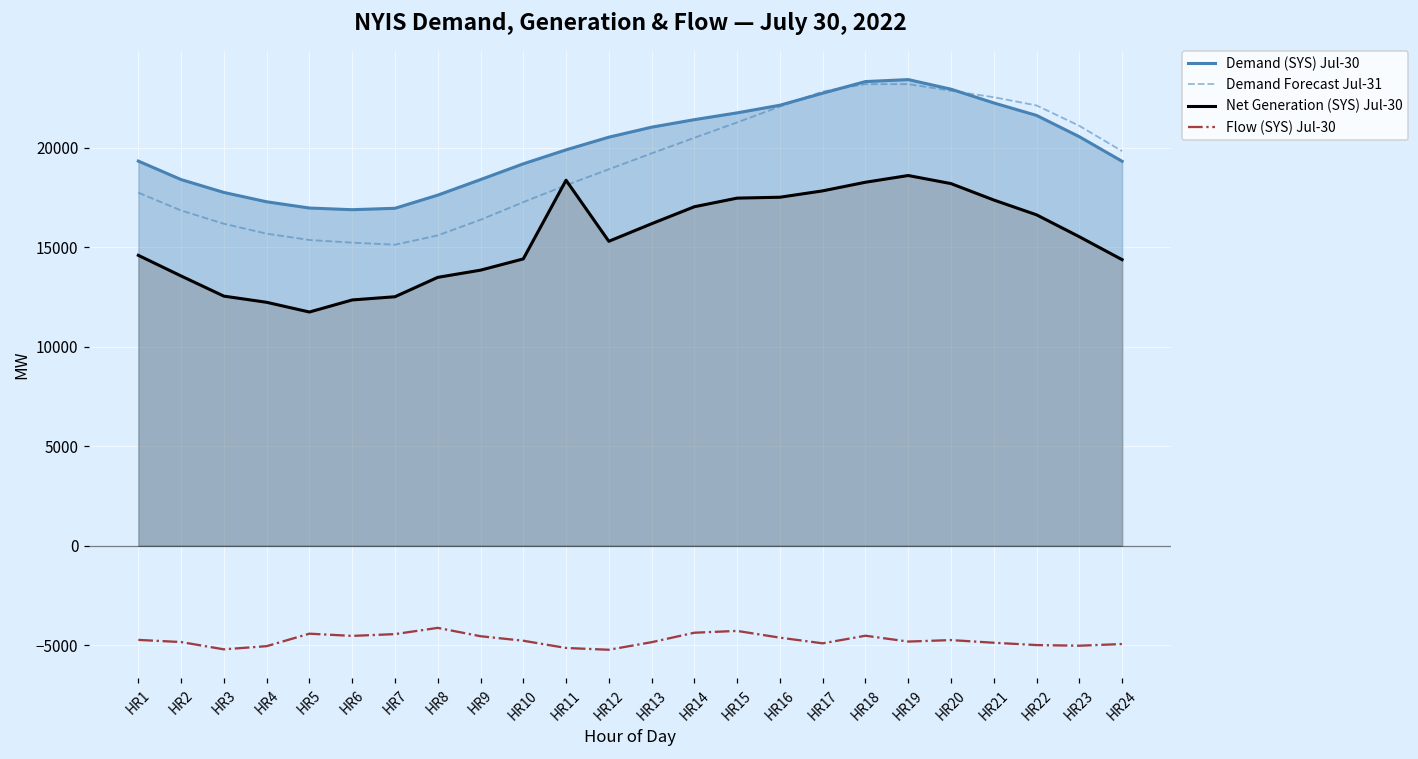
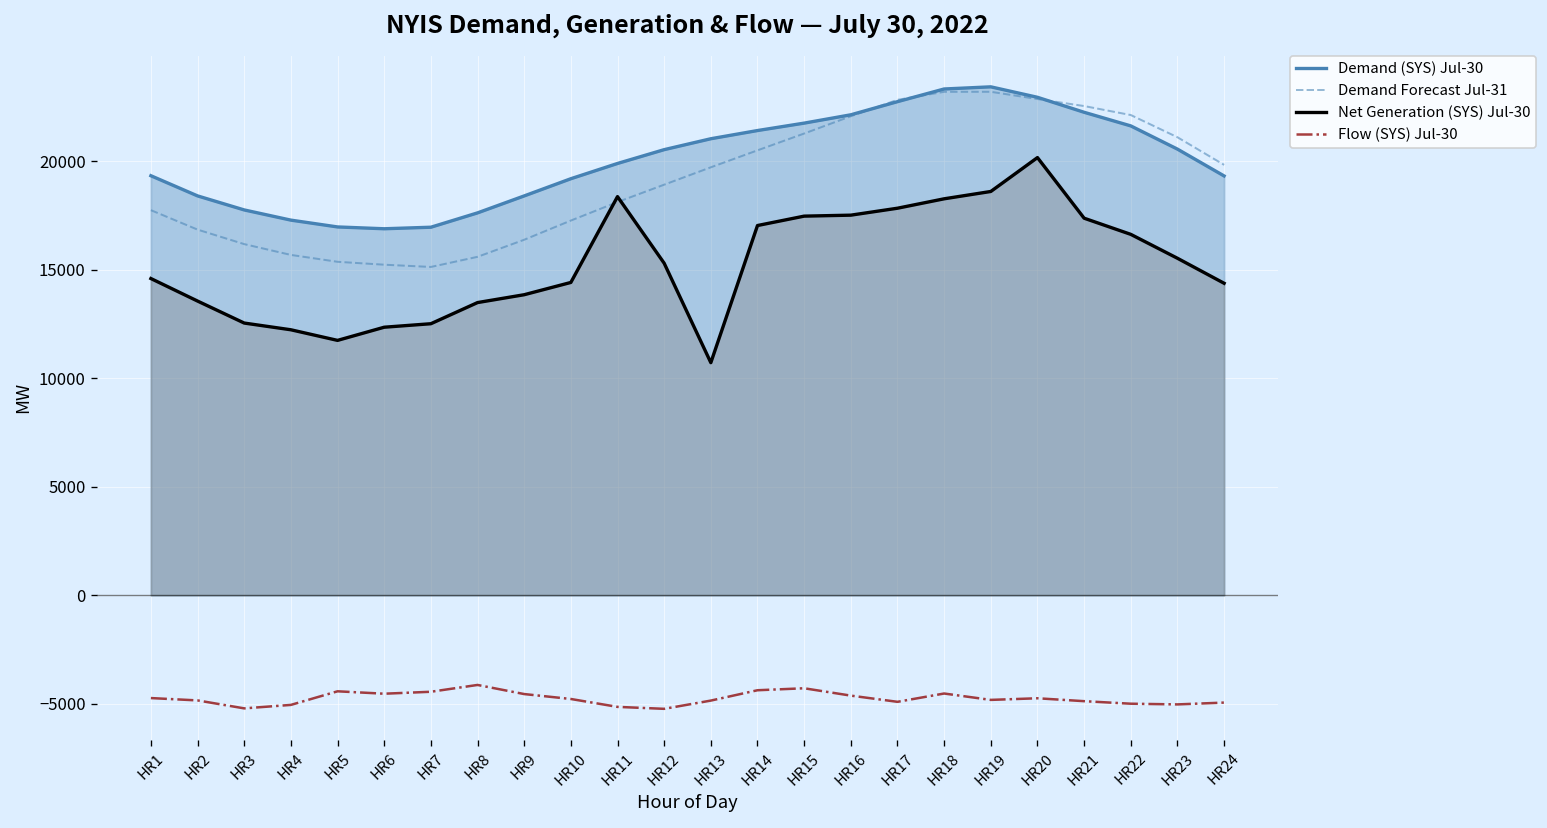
  {
    "Net Generation (SYS) Jul-30": {
      "HR1": 14600,
      "HR2": 13600,
      "HR3": 12500,
      "HR4": 12200,
      "HR5": 11800,
      "HR6": 12400,
      "HR7": 12500,
      "HR8": 13500,
      "HR9": 13900,
      "HR10": 14400,
      "HR11": 18400,
      "HR12": 15300,
-     "HR13": 16200,
+     "HR13": 10700,
      "HR14": 17000,
      "HR15": 17500,
      "HR16": 17500,
      "HR17": 17800,
      "HR18": 18300,
      "HR19": 18600,
-     "HR20": 18200,
+     "HR20": 20200,
      "HR21": 17400,
      "HR22": 16600,
      "HR23": 15500,
      "HR24": 14400
    },
    "Flow (SYS) Jul-30": {
      "HR1": -4700,
      "HR2": -4800,
      "HR3": -5200,
      "HR4": -5100,
      "HR5": -4400,
      "HR6": -4500,
      "HR7": -4400,
      "HR8": -4100,
      "HR9": -4600,
      "HR10": -4800,
      "HR11": -5100,
      "HR12": -5200,
      "HR13": -4900,
      "HR14": -4400,
      "HR15": -4300,
      "HR16": -4600,
      "HR17": -4900,
      "HR18": -4500,
      "HR19": -4800,
      "HR20": -4700,
      "HR21": -4900,
      "HR22": -5000,
      "HR23": -5000,
      "HR24": -4900
    }
  }
